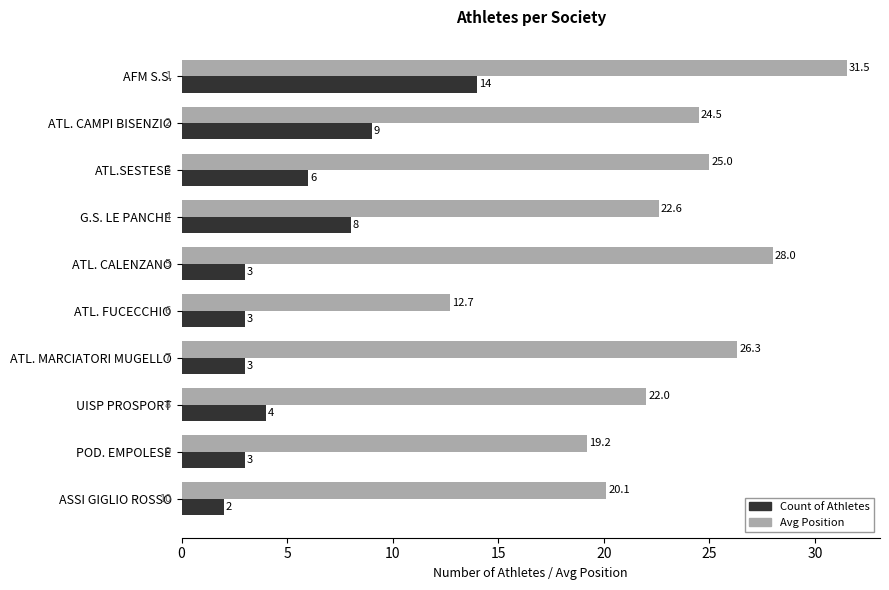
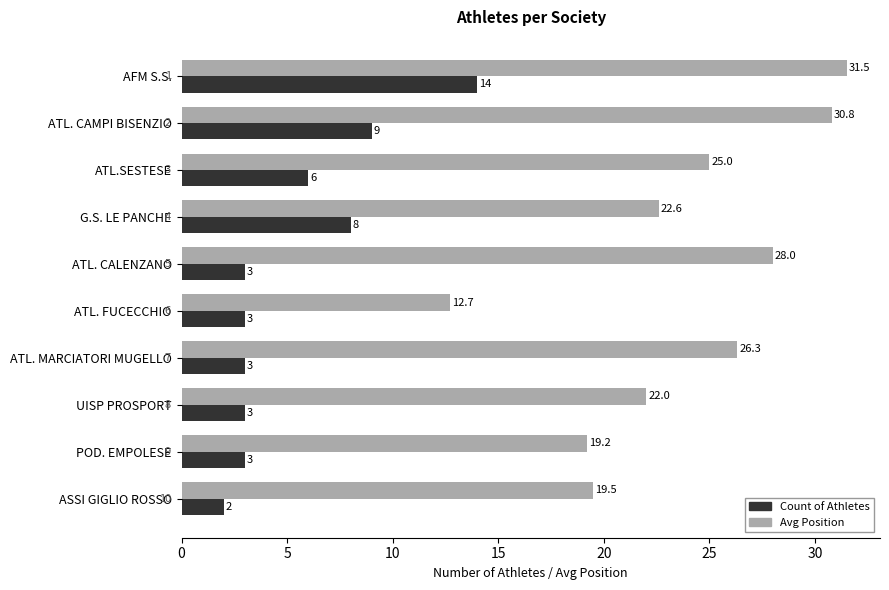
  {
    "Count of Athletes": {
      "AFM S.S.": 14,
      "ATL. CAMPI BISENZIO": 9,
      "ATL.SESTESE": 6,
      "G.S. LE PANCHE": 8,
      "ATL. CALENZANO": 3,
      "ATL. FUCECCHIO": 3,
      "ATL. MARCIATORI MUGELLO": 3,
-     "UISP PROSPORT": 4,
+     "UISP PROSPORT": 3,
      "POD. EMPOLESE": 3,
      "ASSI GIGLIO ROSSO": 2
    },
    "Avg Position": {
      "AFM S.S.": 31.5,
-     "ATL. CAMPI BISENZIO": 24.5,
+     "ATL. CAMPI BISENZIO": 30.8,
      "ATL.SESTESE": 25.0,
      "G.S. LE PANCHE": 22.6,
      "ATL. CALENZANO": 28.0,
      "ATL. FUCECCHIO": 12.7,
      "ATL. MARCIATORI MUGELLO": 26.3,
      "UISP PROSPORT": 22.0,
      "POD. EMPOLESE": 19.2,
-     "ASSI GIGLIO ROSSO": 20.1
+     "ASSI GIGLIO ROSSO": 19.5
    }
  }
